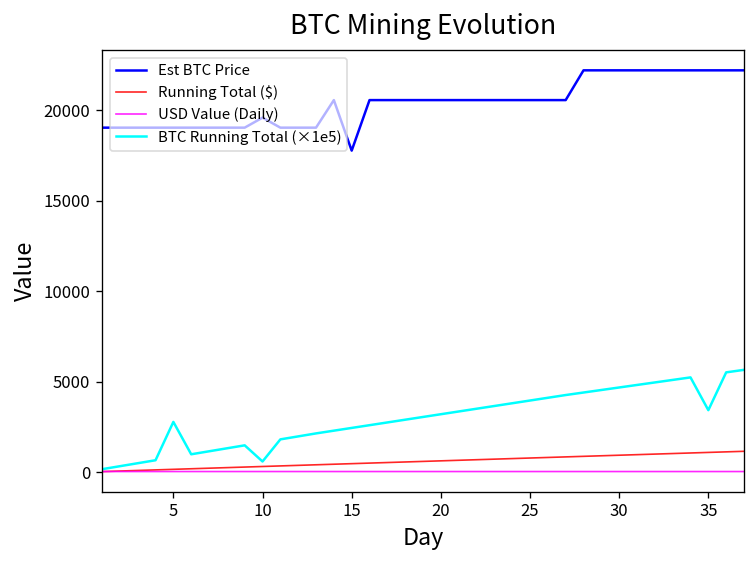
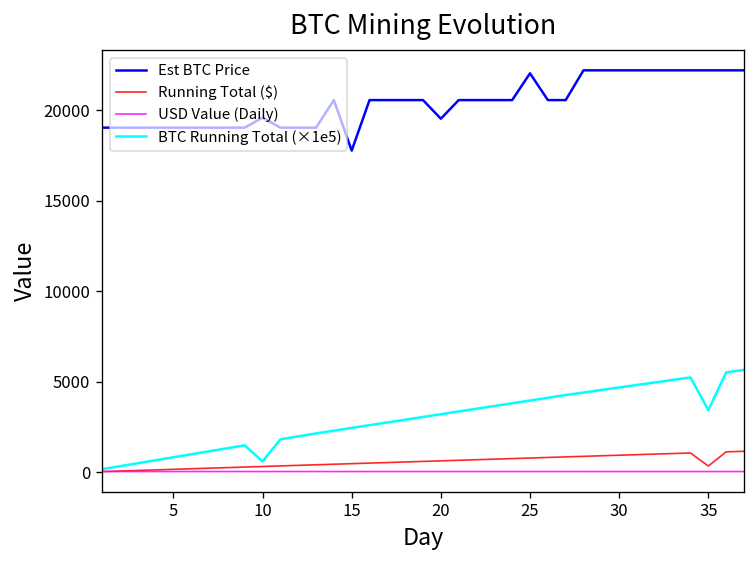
  {
    "Est BTC Price": {
      "15": 17800,
-     "20": 20600,
-     "25": 20600,
+     "20": 19500,
+     "25": 22000,
      "30": 22200,
      "35": 22200
    },
    "Running Total ($)": {
      "10": 300,
      "15": 500,
      "20": 600,
      "25": 800,
      "30": 900,
-     "35": 1100
+     "35": 300
    },
    "USD Value (Daily)": {
      "10": 0,
      "15": 0,
      "20": 0,
      "25": 0,
      "30": 0,
      "35": 0
    },
    "BTC Running Total (×1e5)": {
-     "5": 2800,
+     "5": 800,
      "10": 600,
      "15": 2400,
      "20": 3200,
      "25": 4000,
      "30": 4700,
      "35": 3400
    }
  }
